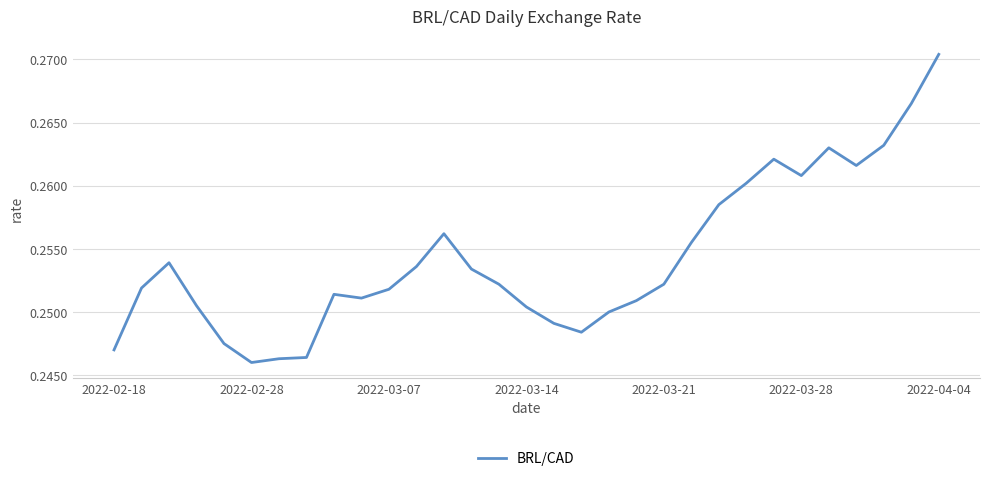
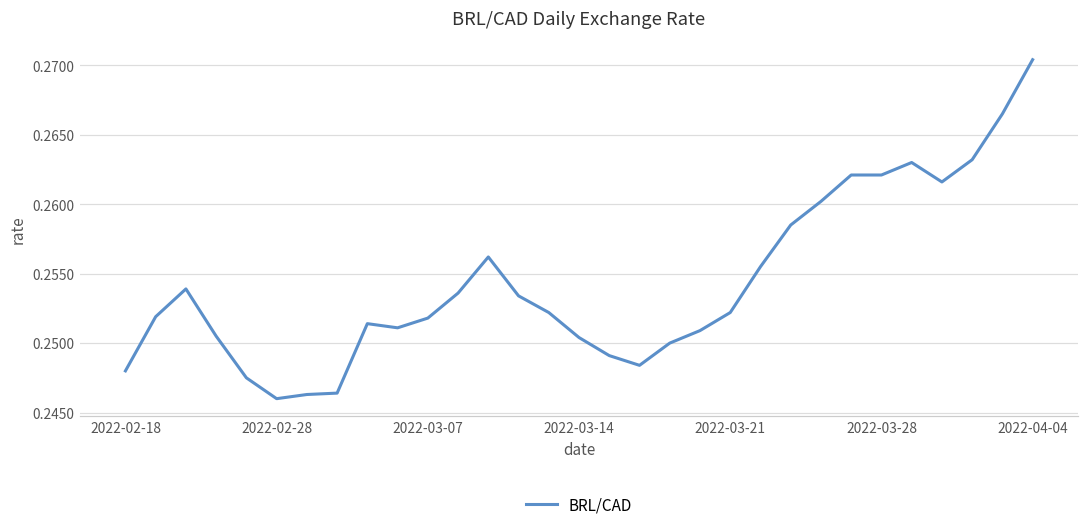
  {
-   "2022-02-18": 0.247,
+   "2022-02-18": 0.248,
    "2022-02-28": 0.2460,
    "2022-03-07": 0.2518,
    "2022-03-14": 0.2504,
    "2022-03-21": 0.2522,
-   "2022-03-28": 0.2608,
+   "2022-03-28": 0.2621,
    "2022-04-04": 0.2704
  }
